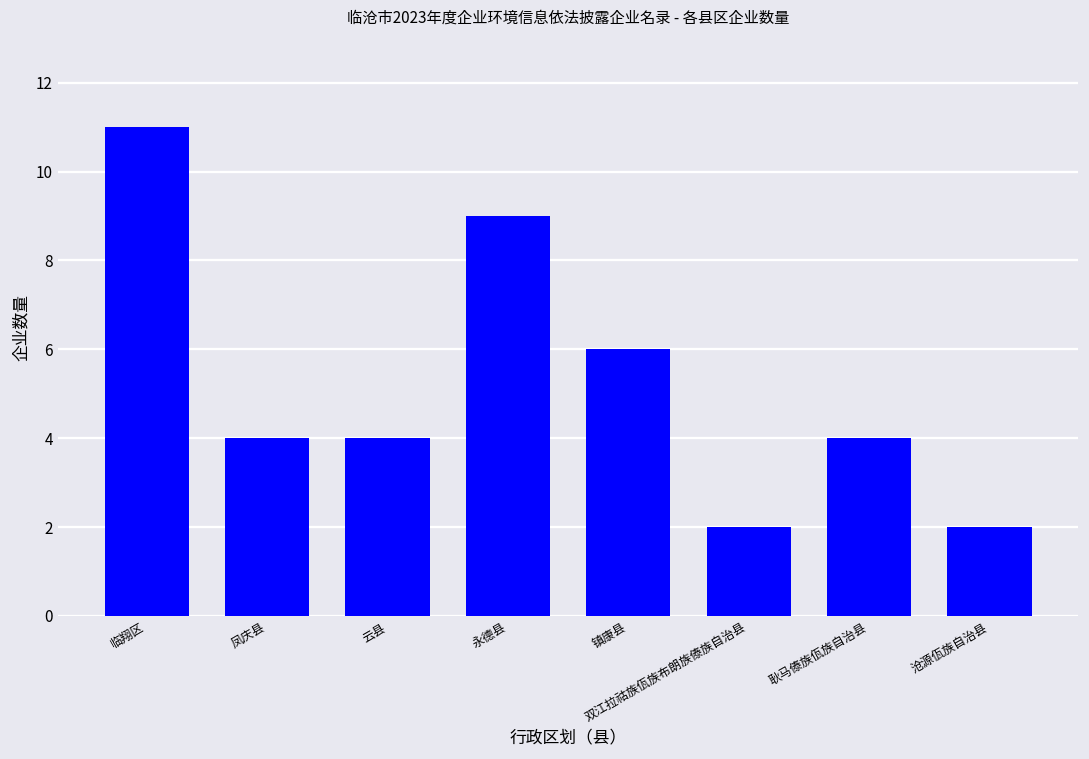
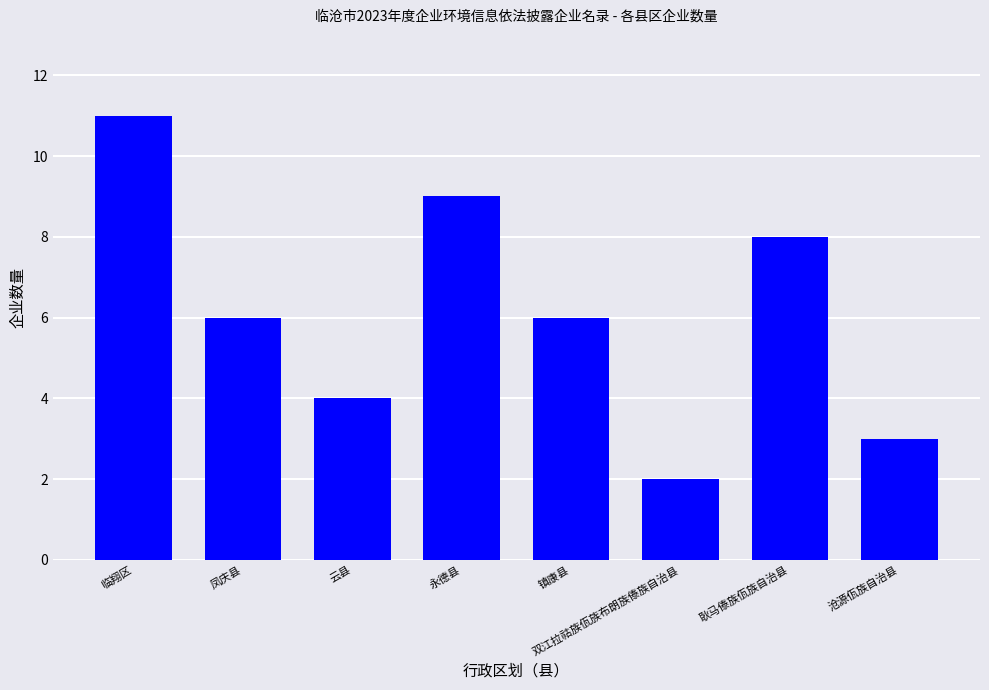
  {
    "临翔区": 11,
-   "凤庆县": 4,
+   "凤庆县": 6,
    "云县": 4,
    "永德县": 9,
    "镇康县": 6,
    "双江拉祜族佤族布朗族傣族自治县": 2,
-   "耿马傣族佤族自治县": 4,
-   "沧源佤族自治县": 2
+   "耿马傣族佤族自治县": 8,
+   "沧源佤族自治县": 3
  }
